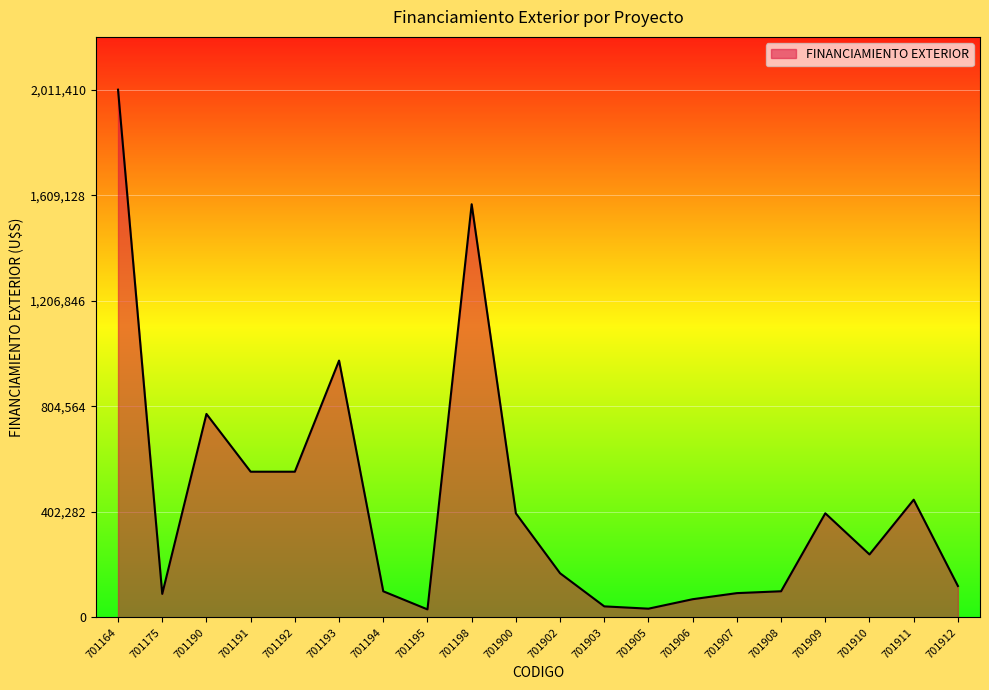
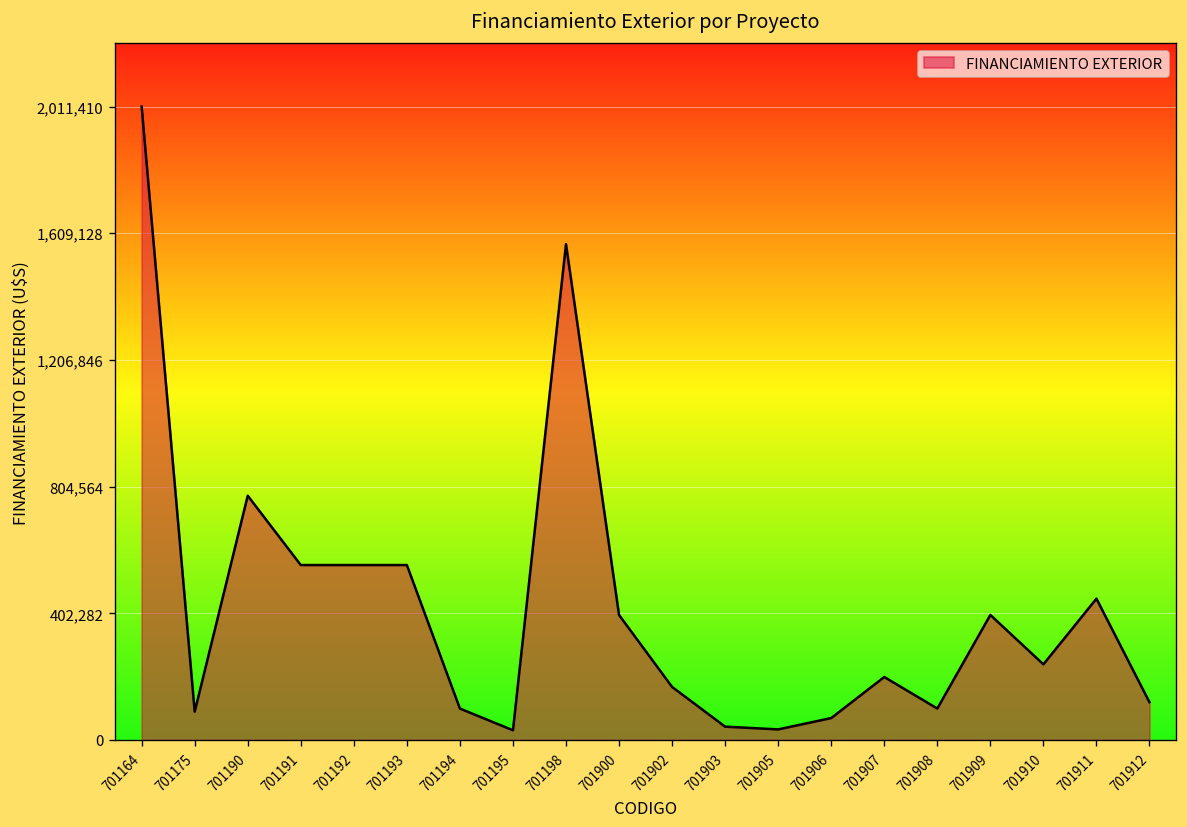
  {
    "701164": "2,010,000",
    "701175": "90,000",
    "701190": "780,000",
    "701191": "560,000",
    "701192": "560,000",
-   "701193": "980,000",
+   "701193": "560,000",
    "701194": "100,000",
    "701195": "30,000",
    "701198": "1,570,000",
    "701900": "400,000",
    "701902": "170,000",
    "701903": "40,000",
    "701905": "30,000",
    "701906": "70,000",
-   "701907": "90,000",
+   "701907": "200,000",
    "701908": "100,000",
    "701909": "400,000",
    "701910": "240,000",
    "701911": "450,000",
    "701912": "120,000"
  }
